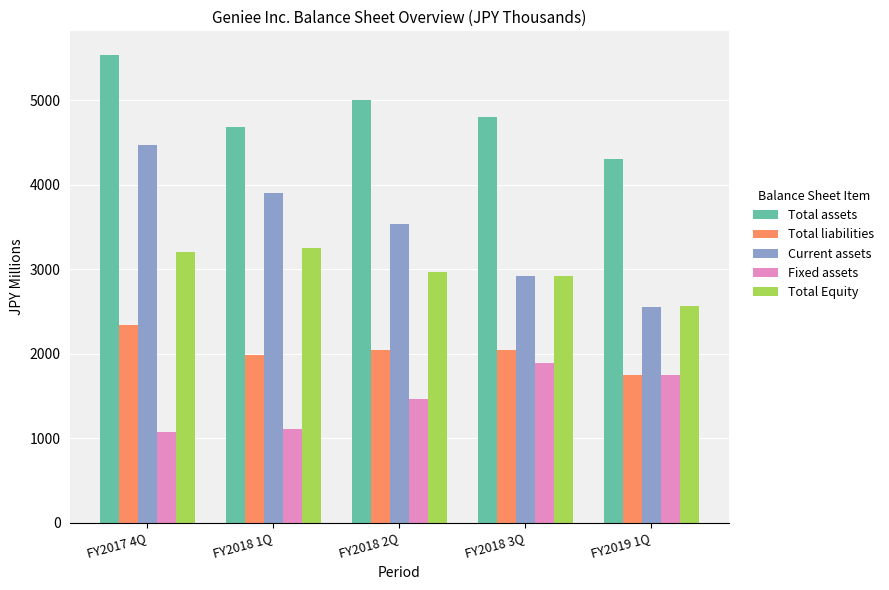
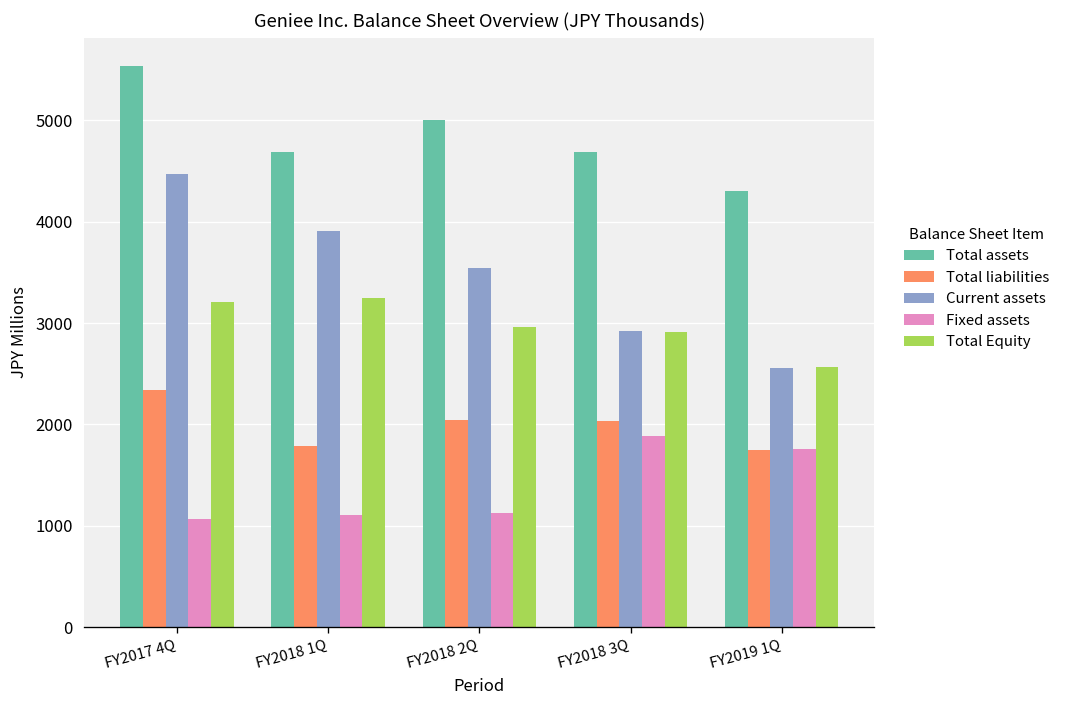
  {
    "Total assets": {
      "FY2017 4Q": 5500,
      "FY2018 1Q": 4700,
      "FY2018 2Q": 5000,
-     "FY2018 3Q": 4800,
+     "FY2018 3Q": 4700,
      "FY2019 1Q": 4300
    },
    "Total liabilities": {
      "FY2017 4Q": 2300,
-     "FY2018 1Q": 2000,
+     "FY2018 1Q": 1800,
      "FY2018 2Q": 2000,
      "FY2018 3Q": 2000,
      "FY2019 1Q": 1700
    },
    "Current assets": {
      "FY2017 4Q": 4500,
      "FY2018 1Q": 3900,
      "FY2018 2Q": 3500,
      "FY2018 3Q": 2900,
      "FY2019 1Q": 2600
    },
    "Fixed assets": {
      "FY2017 4Q": 1100,
      "FY2018 1Q": 1100,
-     "FY2018 2Q": 1500,
+     "FY2018 2Q": 1100,
      "FY2018 3Q": 1900,
      "FY2019 1Q": 1800
    },
    "Total Equity": {
      "FY2017 4Q": 3200,
      "FY2018 1Q": 3300,
      "FY2018 2Q": 3000,
      "FY2018 3Q": 2900,
      "FY2019 1Q": 2600
    }
  }
